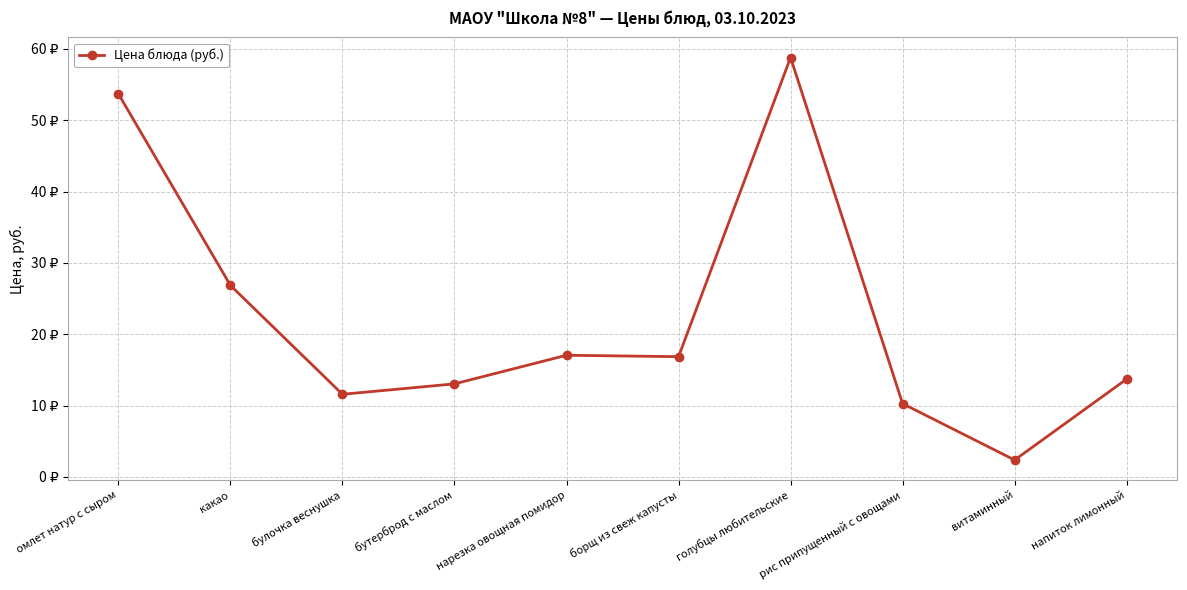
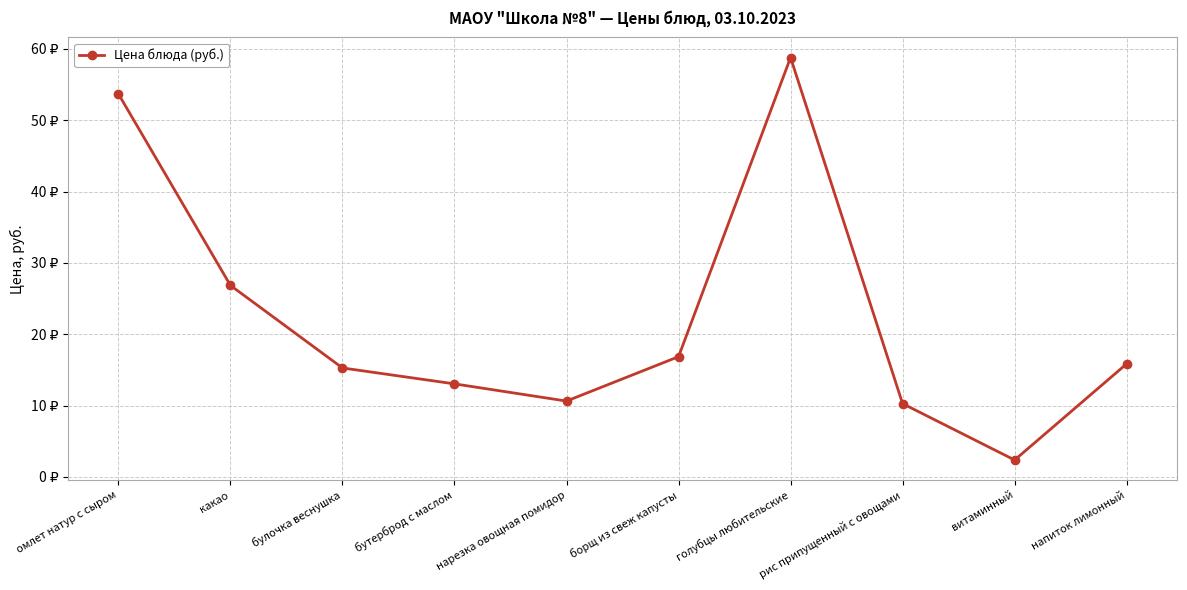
  {
    "омлет натур с сыром": "54 ₽",
    "какао": "27 ₽",
-   "булочка веснушка": "12 ₽",
+   "булочка веснушка": "15 ₽",
    "бутерброд с маслом": "13 ₽",
-   "нарезка овощная помидор": "17 ₽",
+   "нарезка овощная помидор": "11 ₽",
    "борщ из свеж капусты": "17 ₽",
    "голубцы любительские": "59 ₽",
    "рис припущенный с овощами": "10 ₽",
    "витаминный": "2 ₽",
-   "напиток лимонный": "14 ₽"
+   "напиток лимонный": "16 ₽"
  }
